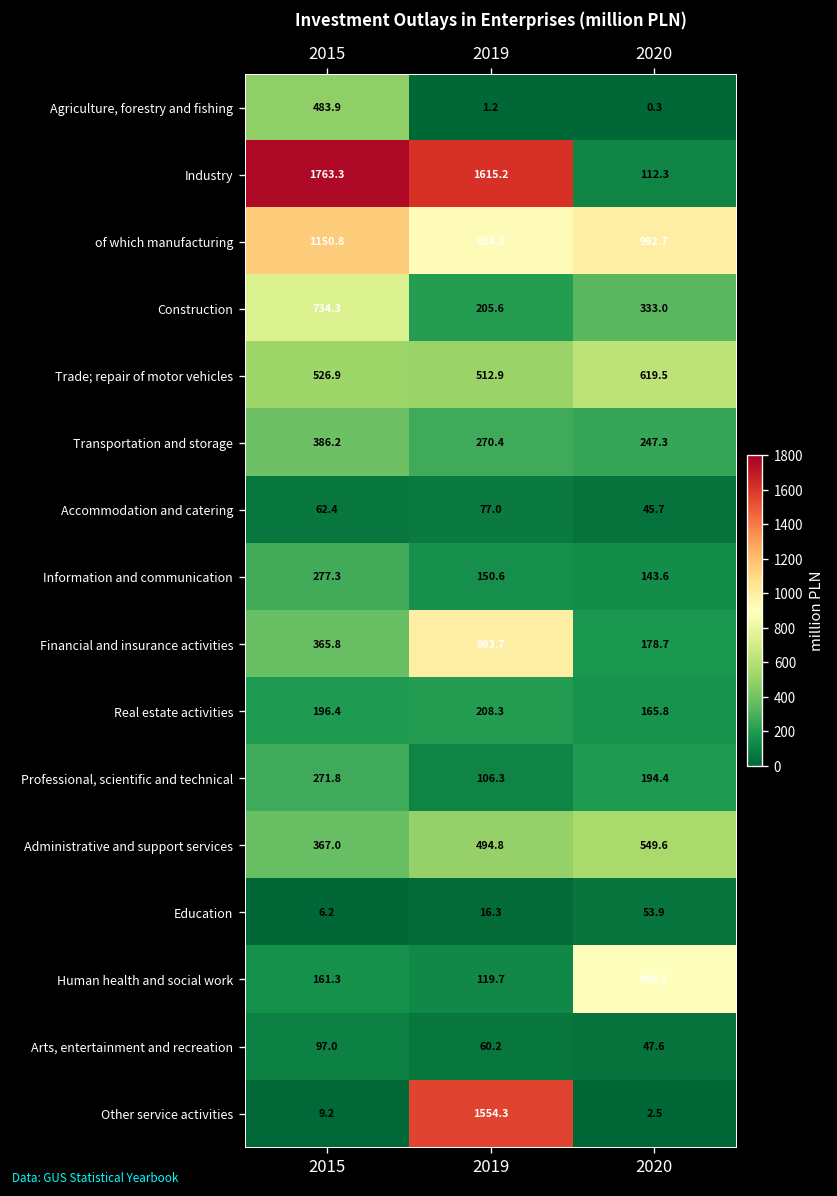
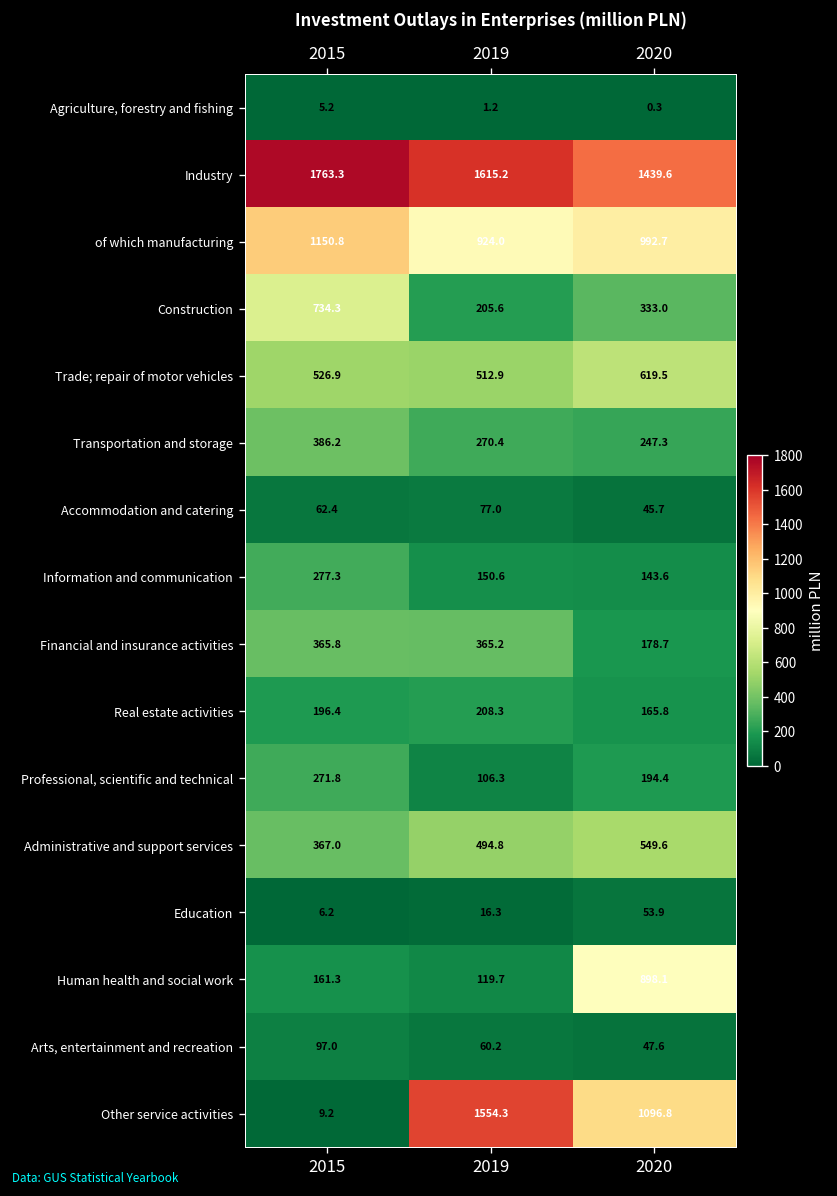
  {
    "Agriculture, forestry and fishing": {
-     "2015": 483.9,
+     "2015": 5.2,
      "2019": 1.2,
      "2020": 0.3
    },
    "Industry": {
      "2015": 1763.3,
      "2019": 1615.2,
-     "2020": 112.3
+     "2020": 1439.6
    },
    "of which manufacturing": {
      "2015": 1150.8,
      "2019": 924.0,
      "2020": 992.7
    },
    "Construction": {
      "2015": 734.3,
      "2019": 205.6,
      "2020": 333.0
    },
    "Trade; repair of motor vehicles": {
      "2015": 526.9,
      "2019": 512.9,
      "2020": 619.5
    },
    "Transportation and storage": {
      "2015": 386.2,
      "2019": 270.4,
      "2020": 247.3
    },
    "Accommodation and catering": {
      "2015": 62.4,
      "2019": 77.0,
      "2020": 45.7
    },
    "Information and communication": {
      "2015": 277.3,
      "2019": 150.6,
      "2020": 143.6
    },
    "Financial and insurance activities": {
      "2015": 365.8,
-     "2019": 993.7,
+     "2019": 365.2,
      "2020": 178.7
    },
    "Real estate activities": {
      "2015": 196.4,
      "2019": 208.3,
      "2020": 165.8
    },
    "Professional, scientific and technical": {
      "2015": 271.8,
      "2019": 106.3,
      "2020": 194.4
    },
    "Administrative and support services": {
      "2015": 367.0,
      "2019": 494.8,
      "2020": 549.6
    },
    "Education": {
      "2015": 6.2,
      "2019": 16.3,
      "2020": 53.9
    },
    "Human health and social work": {
      "2015": 161.3,
      "2019": 119.7,
      "2020": 898.1
    },
    "Arts, entertainment and recreation": {
      "2015": 97.0,
      "2019": 60.2,
      "2020": 47.6
    },
    "Other service activities": {
      "2015": 9.2,
      "2019": 1554.3,
-     "2020": 2.5
+     "2020": 1096.8
    }
  }
